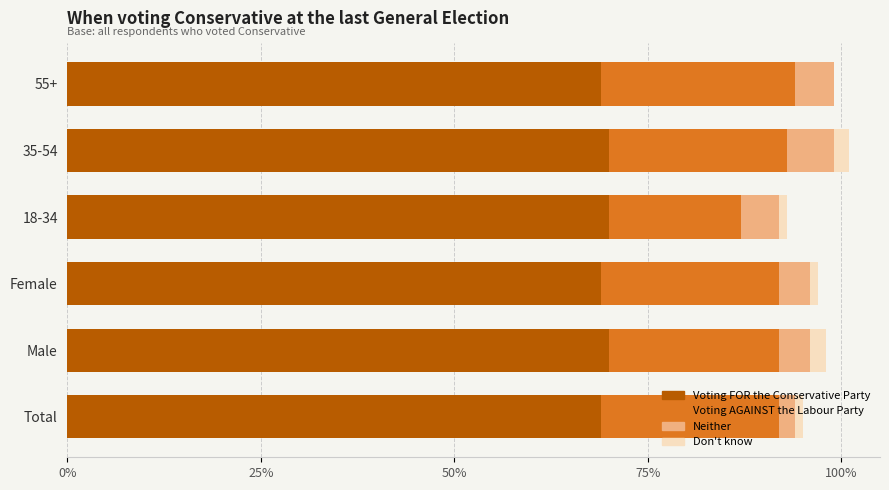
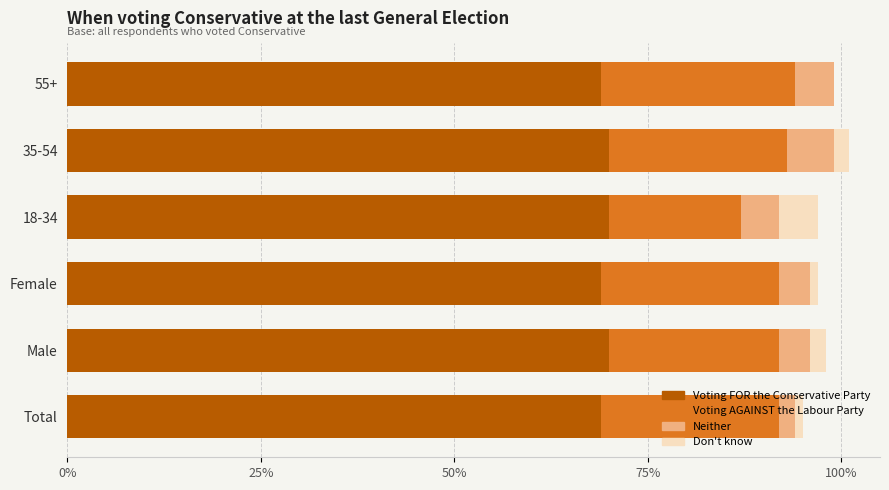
  {
    "Neither": {
      "55+": "5%",
      "35-54": "6%",
      "18-34": "5%",
      "Female": "4%",
      "Male": "4%",
      "Total": "2%"
    },
    "Don't know": {
      "55+": "0%",
      "35-54": "2%",
-     "18-34": "1%",
+     "18-34": "5%",
      "Female": "1%",
      "Male": "2%",
      "Total": "1%"
    }
  }
